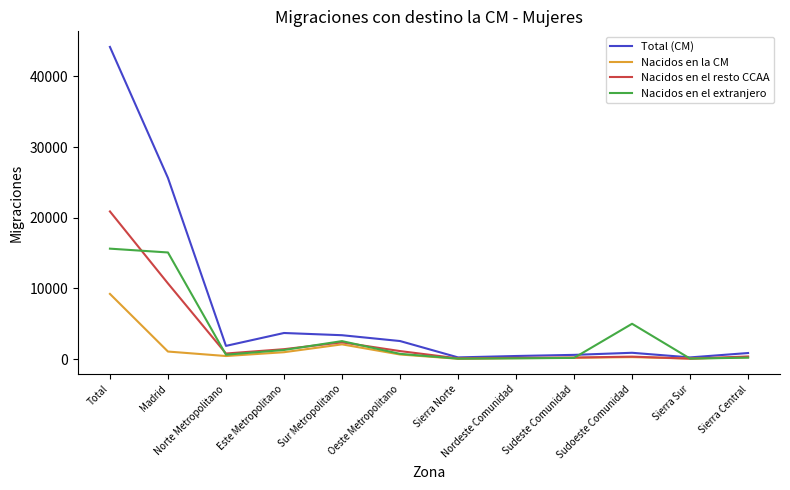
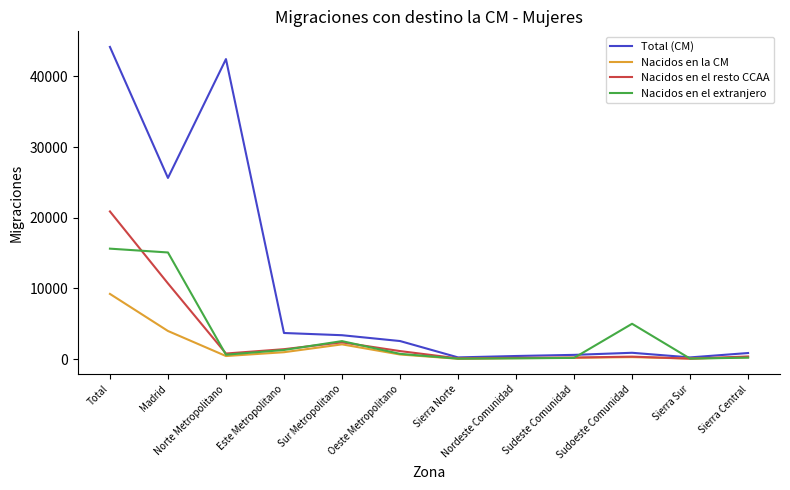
  {
    "Total (CM)": {
      "Total": 44000,
      "Madrid": 26000,
-     "Norte Metropolitano": 2000,
+     "Norte Metropolitano": 42000,
      "Este Metropolitano": 4000,
      "Sur Metropolitano": 3000,
      "Oeste Metropolitano": 3000,
      "Sudeste Comunidad": 1000,
      "Sudoeste Comunidad": 1000,
      "Sierra Central": 1000
    },
    "Nacidos en la CM": {
      "Total": 9000,
-     "Madrid": 1000
+     "Madrid": 4000
    },
    "Nacidos en el resto CCAA": {
      "Total": 21000,
      "Madrid": 11000,
      "Oeste Metropolitano": 1000
    },
    "Nacidos en el extranjero": {
      "Total": 16000,
      "Madrid": 15000,
      "Sudoeste Comunidad": 5000
    }
  }
